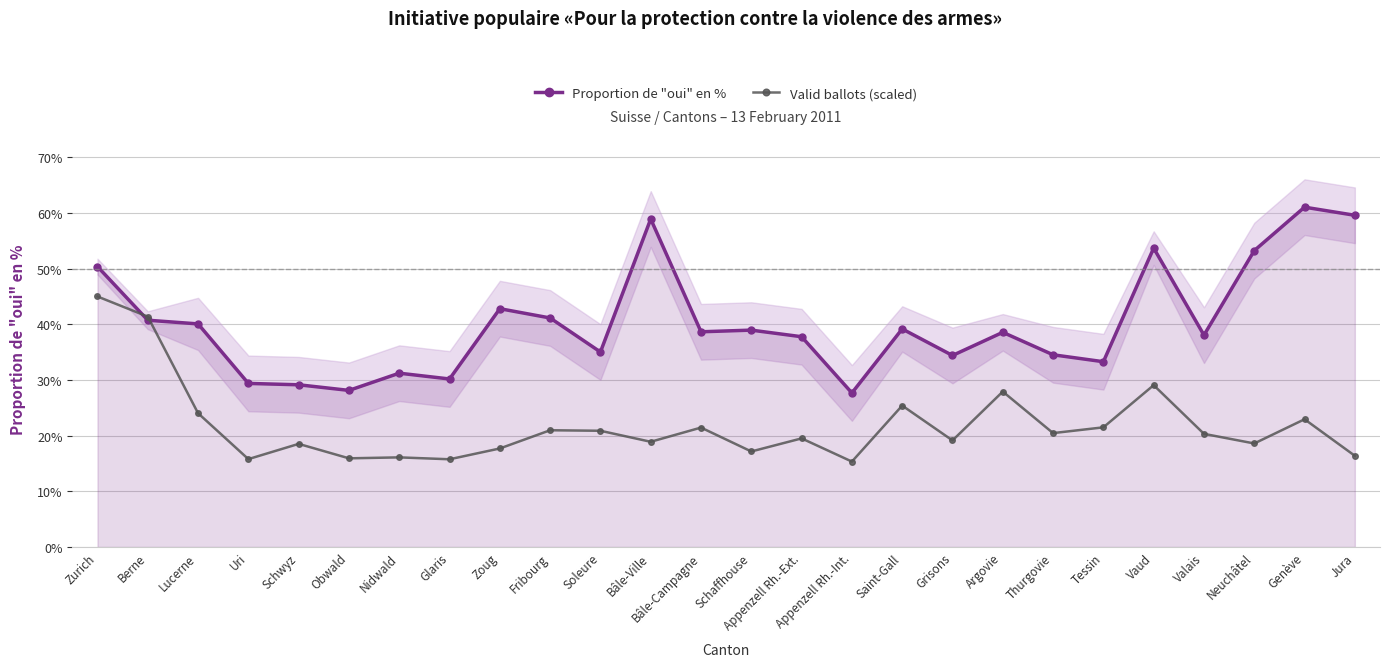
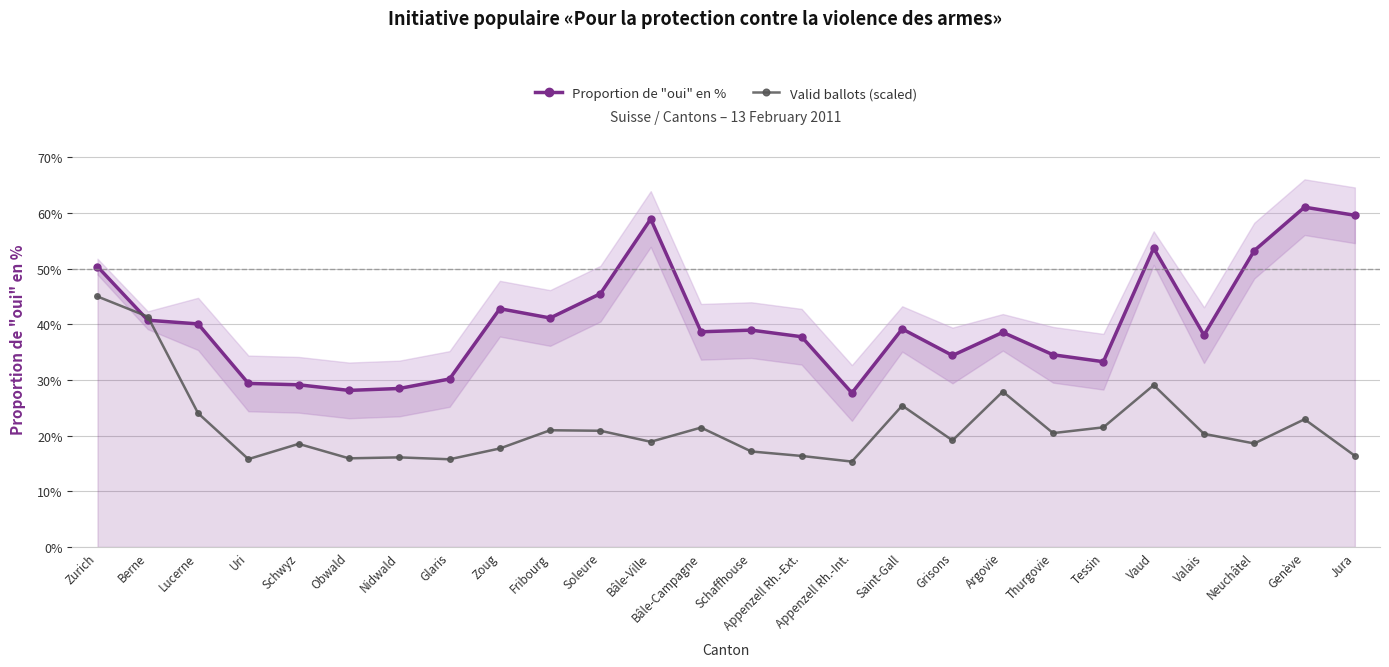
  {
    "Proportion de \"oui\" en %": {
      "Zurich": "50%",
      "Berne": "41%",
      "Lucerne": "40%",
      "Uri": "29%",
      "Schwyz": "29%",
      "Obwald": "28%",
-     "Nidwald": "31%",
+     "Nidwald": "28%",
      "Glaris": "30%",
      "Zoug": "43%",
      "Fribourg": "41%",
-     "Soleure": "35%",
+     "Soleure": "46%",
      "Bâle-Ville": "59%",
      "Bâle-Campagne": "39%",
      "Schaffhouse": "39%",
      "Appenzell Rh.-Ext.": "38%",
      "Appenzell Rh.-Int.": "28%",
      "Saint-Gall": "39%",
      "Grisons": "34%",
      "Argovie": "39%",
      "Thurgovie": "35%",
      "Tessin": "33%",
      "Vaud": "54%",
      "Valais": "38%",
      "Neuchâtel": "53%",
      "Genève": "61%",
      "Jura": "60%"
    },
    "Valid ballots (scaled)": {
      "Zurich": "45%",
      "Berne": "41%",
      "Lucerne": "24%",
      "Uri": "16%",
      "Schwyz": "19%",
      "Obwald": "16%",
      "Nidwald": "16%",
      "Glaris": "16%",
      "Zoug": "18%",
      "Fribourg": "21%",
      "Soleure": "21%",
      "Bâle-Ville": "19%",
      "Bâle-Campagne": "21%",
      "Schaffhouse": "17%",
-     "Appenzell Rh.-Ext.": "20%",
+     "Appenzell Rh.-Ext.": "16%",
      "Appenzell Rh.-Int.": "15%",
      "Saint-Gall": "25%",
      "Grisons": "19%",
      "Argovie": "28%",
      "Thurgovie": "20%",
      "Tessin": "21%",
      "Vaud": "29%",
      "Valais": "20%",
      "Neuchâtel": "19%",
      "Genève": "23%",
      "Jura": "16%"
    }
  }
